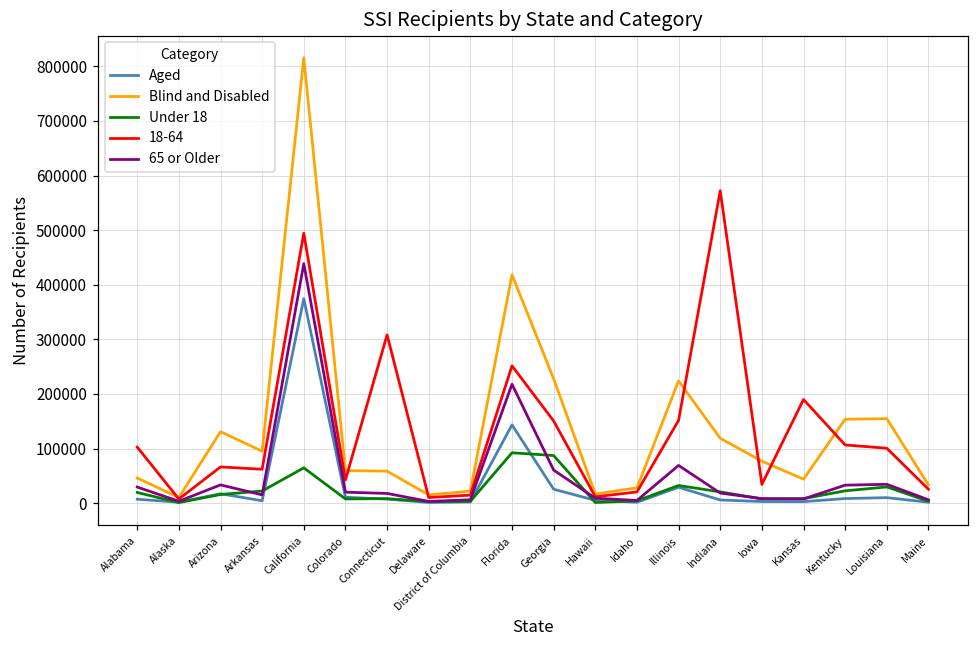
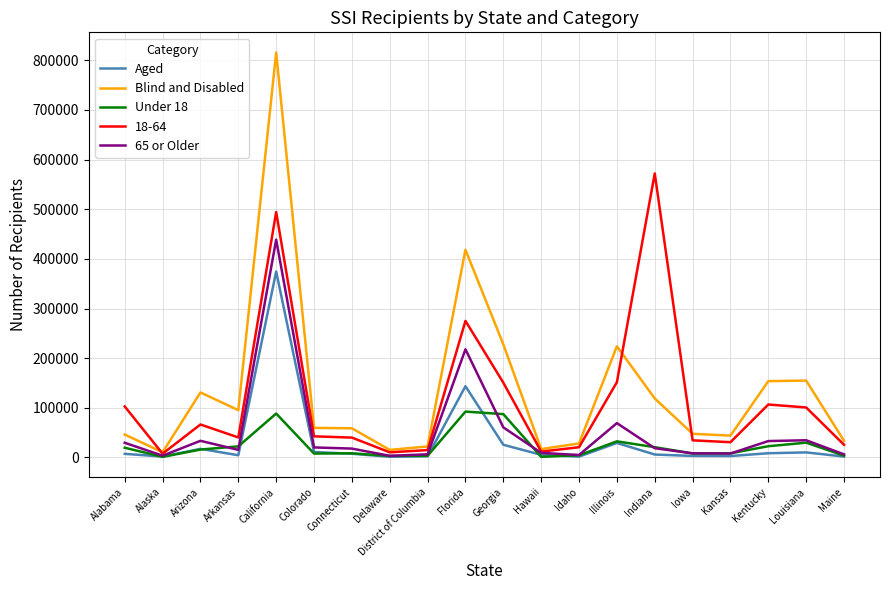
  {
    "Aged": {
      "Alabama": 10000,
      "Arkansas": 0,
      "California": 370000,
      "Florida": 140000,
      "Georgia": 30000,
      "Indiana": 10000,
      "Kentucky": 10000,
      "Louisiana": 10000
    },
    "Blind and Disabled": {
      "Alabama": 50000,
      "Arizona": 130000,
      "Arkansas": 100000,
      "California": 820000,
      "Colorado": 60000,
      "Connecticut": 60000,
      "District of Columbia": 20000,
      "Florida": 420000,
      "Georgia": 230000,
      "Idaho": 30000,
      "Illinois": 220000,
      "Indiana": 120000,
-     "Iowa": 80000,
+     "Iowa": 50000,
      "Kansas": 40000,
      "Kentucky": 150000,
      "Louisiana": 150000,
      "Maine": 30000
    },
    "Under 18": {
      "Alabama": 20000,
      "Arkansas": 20000,
-     "California": 60000,
+     "California": 90000,
      "Florida": 90000,
      "Georgia": 90000,
      "Kentucky": 20000
    },
    "18-64": {
      "Alabama": 100000,
      "Arizona": 70000,
-     "Arkansas": 60000,
+     "Arkansas": 40000,
      "California": 490000,
      "Colorado": 40000,
-     "Connecticut": 310000,
+     "Connecticut": 40000,
      "District of Columbia": 10000,
-     "Florida": 250000,
+     "Florida": 280000,
      "Georgia": 150000,
      "Idaho": 20000,
      "Illinois": 150000,
      "Indiana": 570000,
      "Iowa": 30000,
-     "Kansas": 190000,
+     "Kansas": 30000,
      "Kentucky": 110000,
      "Louisiana": 100000,
      "Maine": 30000
    },
    "65 or Older": {
      "Alabama": 30000,
      "Arizona": 30000,
      "Arkansas": 20000,
      "California": 440000,
      "Colorado": 20000,
      "Connecticut": 20000,
      "Florida": 220000,
      "Georgia": 60000,
      "Illinois": 70000,
      "Kentucky": 30000
    }
  }
